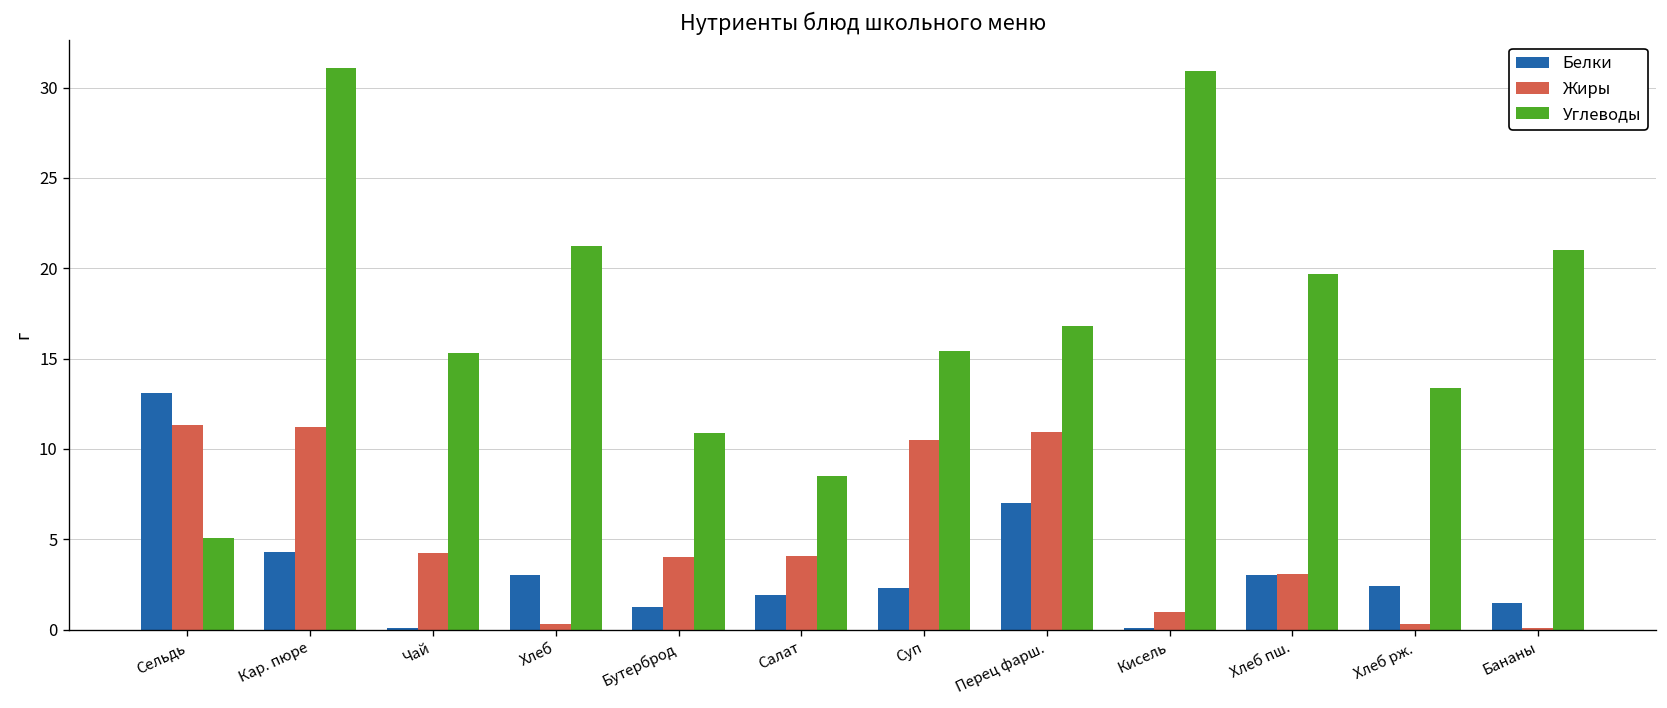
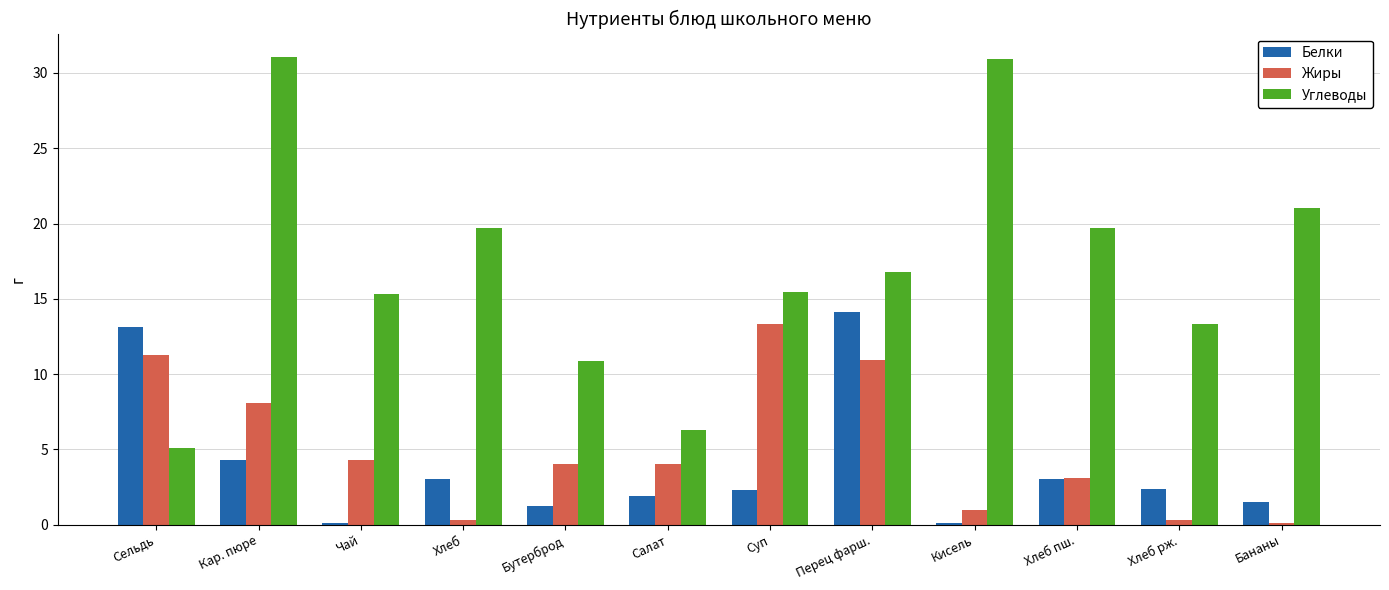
  {
    "Белки": {
      "Сельдь": 13.1,
      "Кар. пюре": 4.3,
      "Хлеб": 3.0,
      "Бутерброд": 1.3,
      "Салат": 1.9,
      "Суп": 2.3,
-     "Перец фарш.": 7.0,
+     "Перец фарш.": 14.1,
      "Хлеб пш.": 3.0,
      "Хлеб рж.": 2.4,
      "Бананы": 1.5
    },
    "Жиры": {
      "Сельдь": 11.3,
-     "Кар. пюре": 11.2,
+     "Кар. пюре": 8.1,
      "Чай": 4.3,
      "Хлеб": 0.3,
      "Бутерброд": 4.0,
      "Салат": 4.1,
-     "Суп": 10.5,
+     "Суп": 13.3,
      "Перец фарш.": 11.0,
      "Кисель": 1.0,
      "Хлеб пш.": 3.1,
      "Хлеб рж.": 0.3
    },
    "Углеводы": {
      "Сельдь": 5.1,
      "Кар. пюре": 31.1,
      "Чай": 15.3,
-     "Хлеб": 21.2,
+     "Хлеб": 19.7,
      "Бутерброд": 10.9,
-     "Салат": 8.5,
+     "Салат": 6.3,
      "Суп": 15.4,
      "Перец фарш.": 16.8,
      "Кисель": 30.9,
      "Хлеб пш.": 19.7,
      "Хлеб рж.": 13.4,
      "Бананы": 21.0
    }
  }
